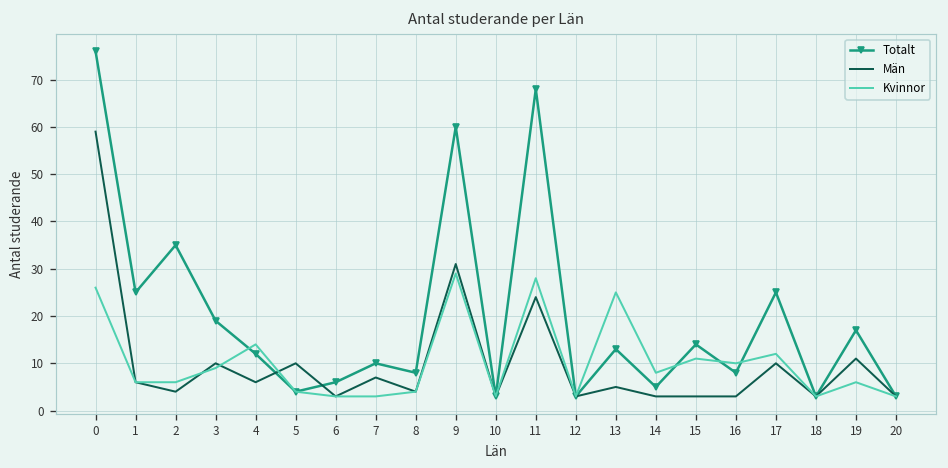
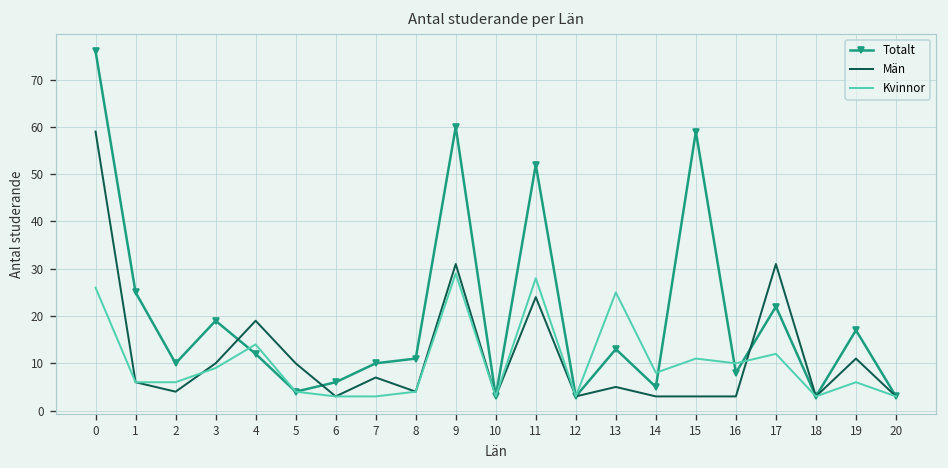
  {
    "Totalt": {
      "0": 76,
      "1": 25,
-     "2": 35,
+     "2": 10,
      "3": 19,
      "4": 12,
      "6": 6,
      "7": 10,
-     "8": 8,
+     "8": 11,
      "9": 60,
-     "11": 68,
+     "11": 52,
      "13": 13,
      "14": 5,
-     "15": 14,
+     "15": 59,
      "16": 8,
-     "17": 25,
+     "17": 22,
      "19": 17
    },
    "Män": {
      "0": 59,
      "2": 4,
      "3": 10,
-     "4": 6,
+     "4": 19,
      "5": 10,
      "7": 7,
      "9": 31,
      "11": 24,
      "13": 5,
      "14": 3,
      "15": 3,
      "16": 3,
-     "17": 10,
+     "17": 31,
      "19": 11
    },
    "Kvinnor": {
      "0": 26,
      "2": 6,
      "3": 9,
      "4": 14,
      "7": 3,
      "9": 29,
      "11": 28,
      "13": 25,
      "14": 8,
      "15": 11,
      "16": 10,
      "17": 12,
      "19": 6
    }
  }
